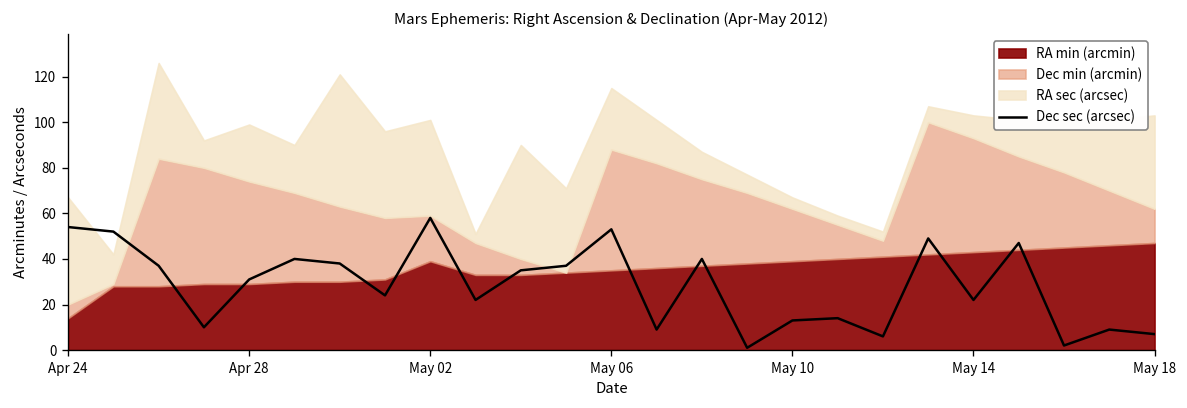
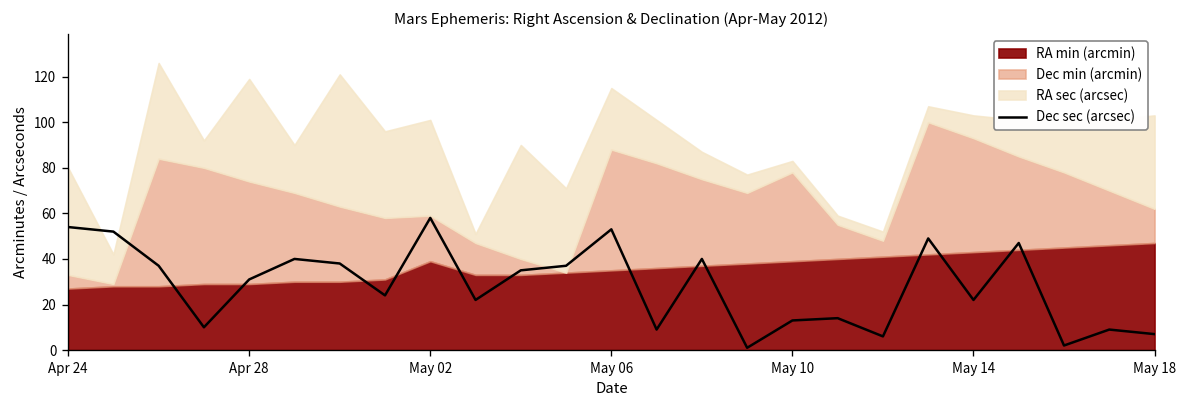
  {
    "RA min (arcmin)": {
-     "Apr 24": 14,
+     "Apr 24": 27,
      "Apr 28": 29,
      "May 02": 39,
      "May 06": 35,
      "May 10": 39,
      "May 14": 43,
      "May 18": 47
    },
    "Dec sec (arcsec)": {
      "Apr 24": 54,
      "Apr 28": 31,
      "May 06": 53,
      "May 10": 13,
      "May 14": 22,
      "May 18": 7
    },
    "Dec min (arcmin)": {
      "Apr 24": 6,
      "Apr 28": 45,
      "May 06": 53,
-     "May 10": 23,
+     "May 10": 39,
      "May 14": 50,
      "May 18": 15
    },
    "RA sec (arcsec)": {
      "Apr 24": 47,
-     "Apr 28": 25,
+     "Apr 28": 45,
      "May 02": 42,
      "May 06": 27,
      "May 10": 5,
      "May 14": 10,
      "May 18": 41
    }
  }
